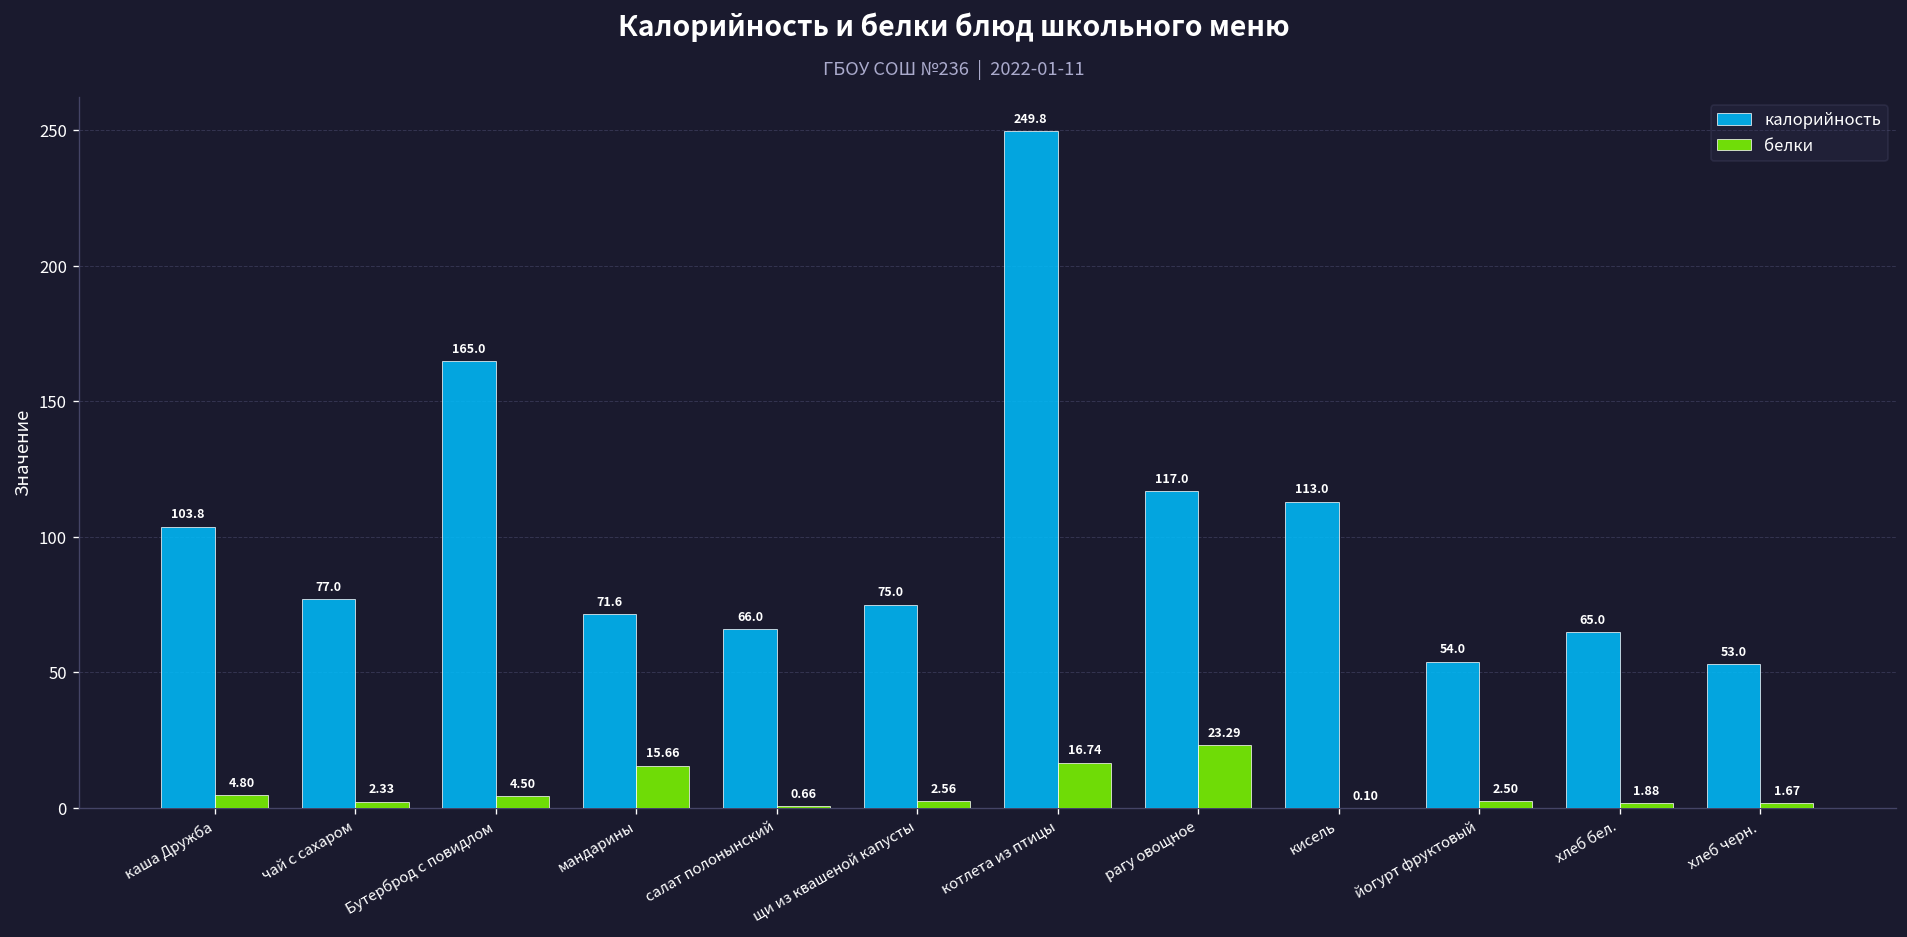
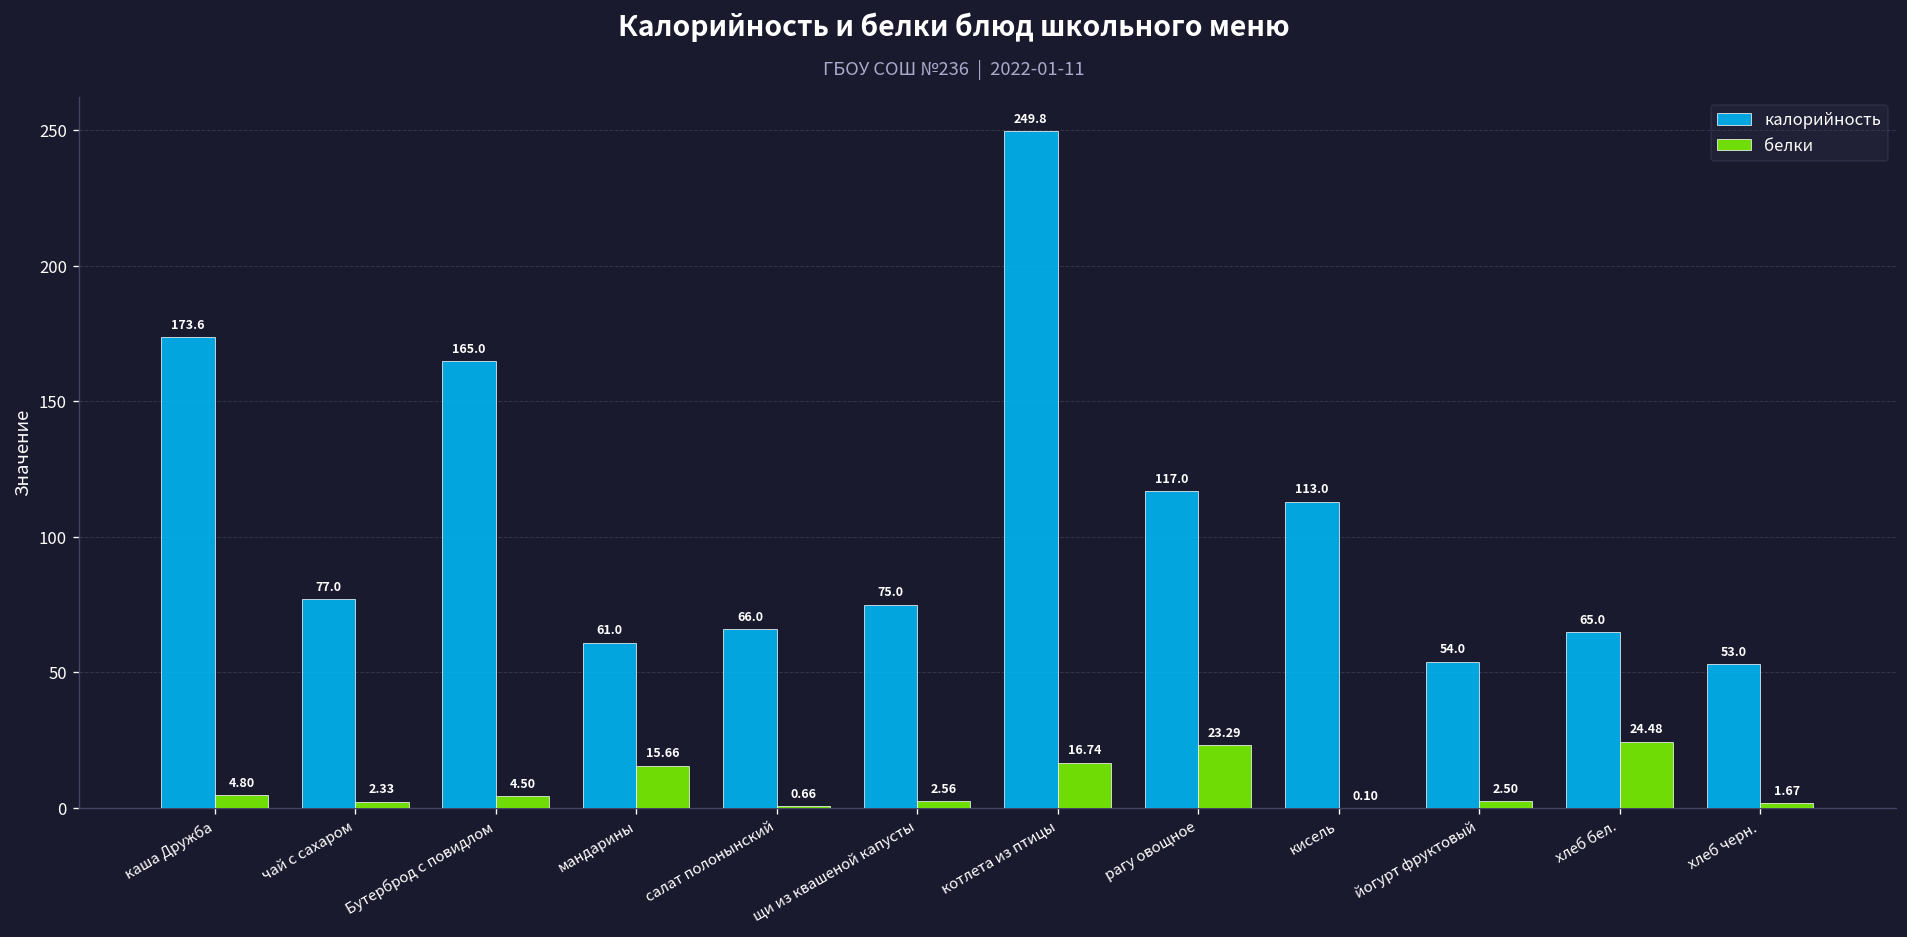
  {
    "калорийность": {
-     "каша Дружба": 103.8,
+     "каша Дружба": 173.6,
      "чай с сахаром": 77.0,
      "Бутерброд с повидлом": 165.0,
-     "мандарины": 71.6,
+     "мандарины": 61.0,
      "салат полонынский": 66.0,
      "щи из квашеной капусты": 75.0,
      "котлета из птицы": 249.8,
      "рагу овощное": 117.0,
      "кисель": 113.0,
      "йогурт фруктовый": 54.0,
      "хлеб бел.": 65.0,
      "хлеб черн.": 53.0
    },
    "белки": {
      "каша Дружба": 4.80,
      "чай с сахаром": 2.33,
      "Бутерброд с повидлом": 4.50,
      "мандарины": 15.66,
      "салат полонынский": 0.66,
      "щи из квашеной капусты": 2.56,
      "котлета из птицы": 16.74,
      "рагу овощное": 23.29,
      "кисель": 0.10,
      "йогурт фруктовый": 2.50,
-     "хлеб бел.": 1.88,
+     "хлеб бел.": 24.48,
      "хлеб черн.": 1.67
    }
  }
